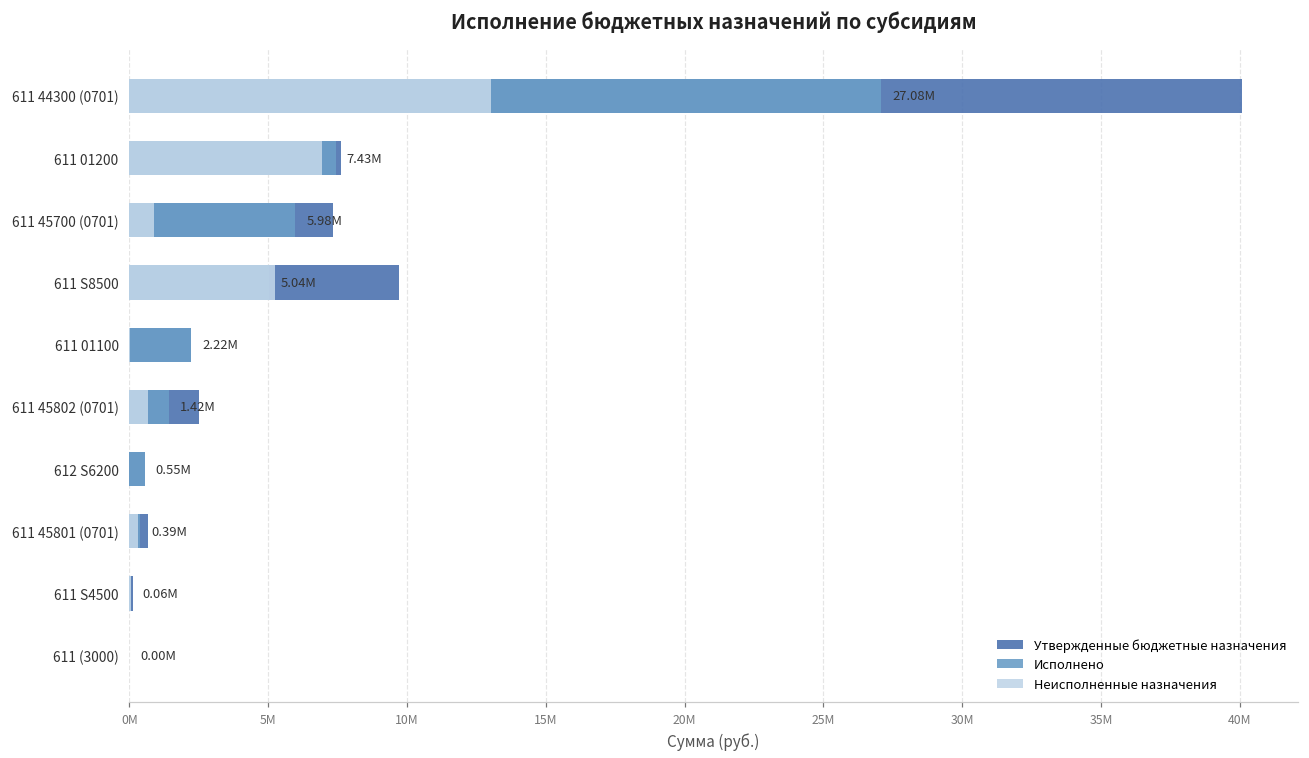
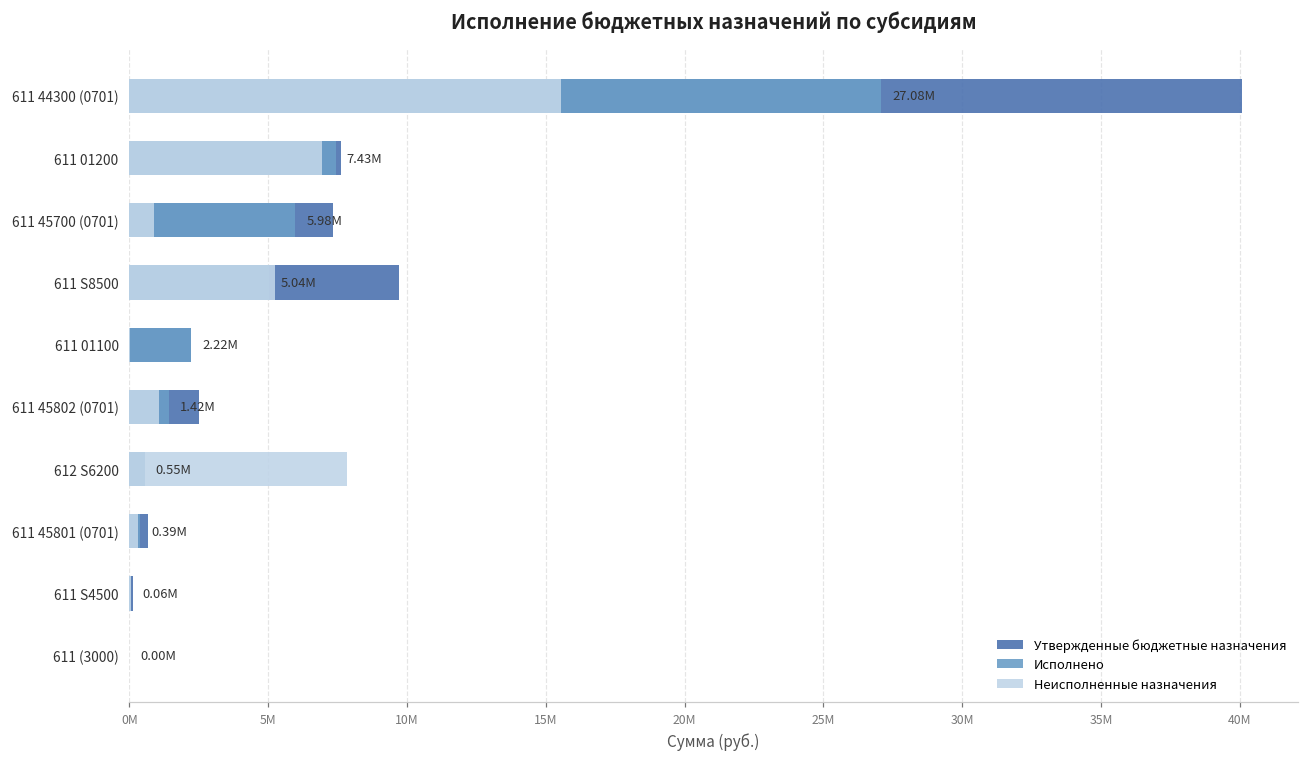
  {
    "Неисполненные назначения": {
-     "611 44300 (0701)": 13000000,
-     "611 45802 (0701)": 700000,
-     "612 S6200": 0
+     "611 44300 (0701)": 15500000,
+     "611 45802 (0701)": 1100000,
+     "612 S6200": 7800000
    }
  }
